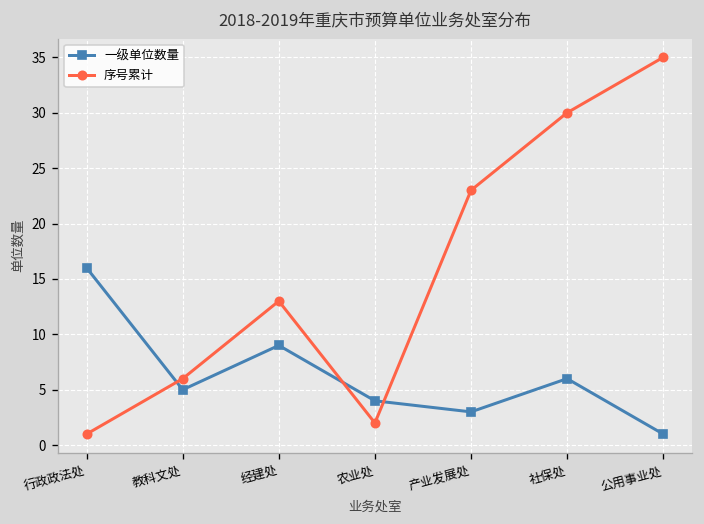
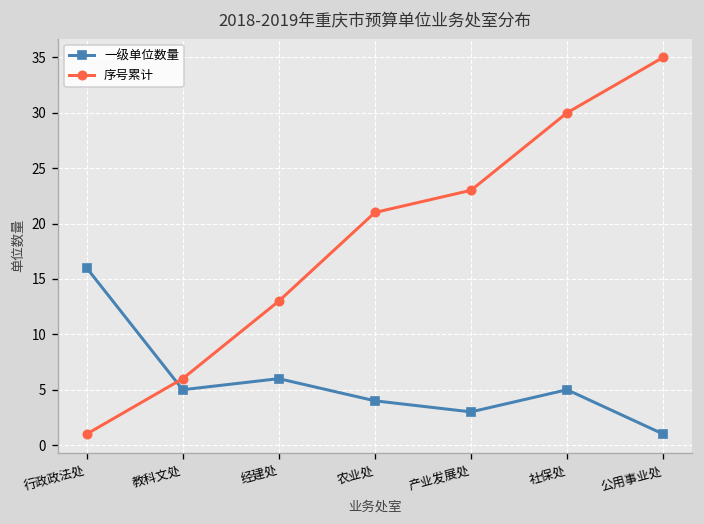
  {
    "一级单位数量": {
      "行政政法处": 16,
      "教科文处": 5,
-     "经建处": 9,
+     "经建处": 6,
      "农业处": 4,
      "产业发展处": 3,
-     "社保处": 6,
+     "社保处": 5,
      "公用事业处": 1
    },
    "序号累计": {
      "行政政法处": 1,
      "教科文处": 6,
      "经建处": 13,
-     "农业处": 2,
+     "农业处": 21,
      "产业发展处": 23,
      "社保处": 30,
      "公用事业处": 35
    }
  }
